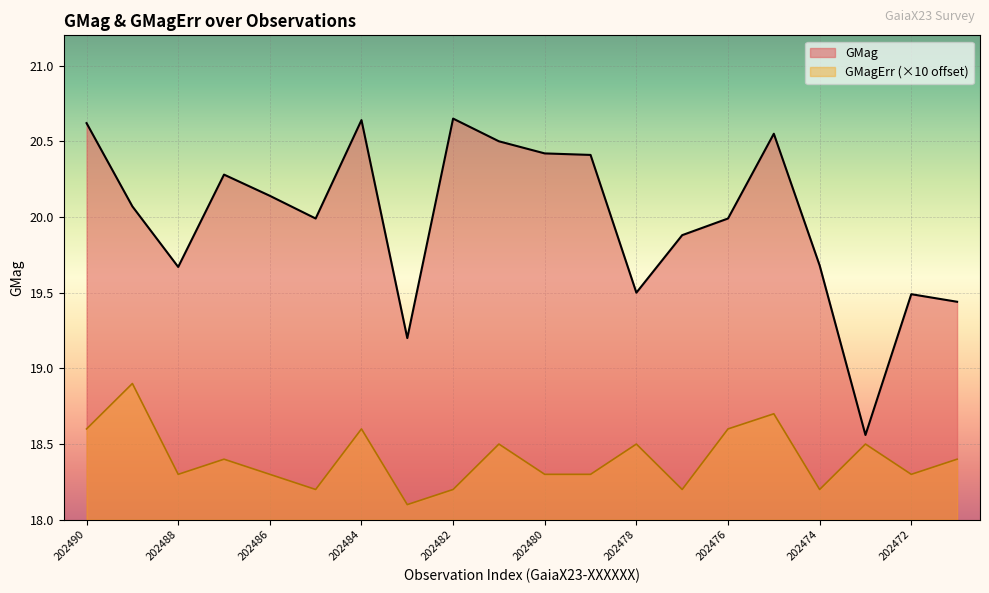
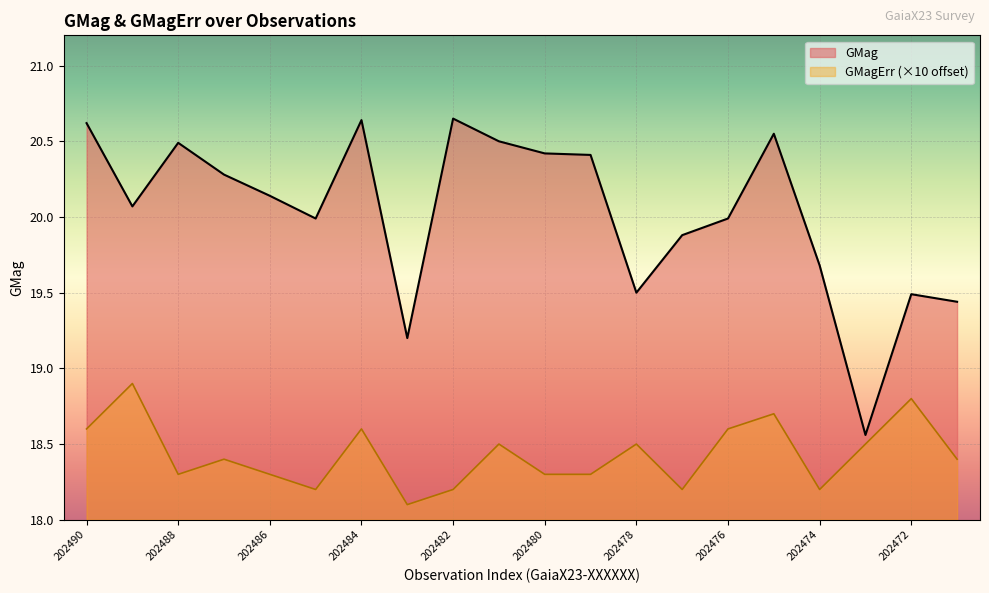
  {
    "GMag": {
      "202490": 20.62,
-     "202488": 19.67,
+     "202488": 20.49,
      "202486": 20.14,
      "202484": 20.64,
      "202482": 20.65,
      "202480": 20.42,
      "202478": 19.50,
      "202476": 19.99,
      "202474": 19.68,
      "202472": 19.49
    },
    "GMagErr (×10 offset)": {
      "202490": 18.60,
      "202488": 18.30,
      "202486": 18.30,
      "202484": 18.60,
      "202482": 18.20,
      "202480": 18.30,
      "202478": 18.50,
      "202476": 18.60,
      "202474": 18.20,
-     "202472": 18.30
+     "202472": 18.80
    }
  }
